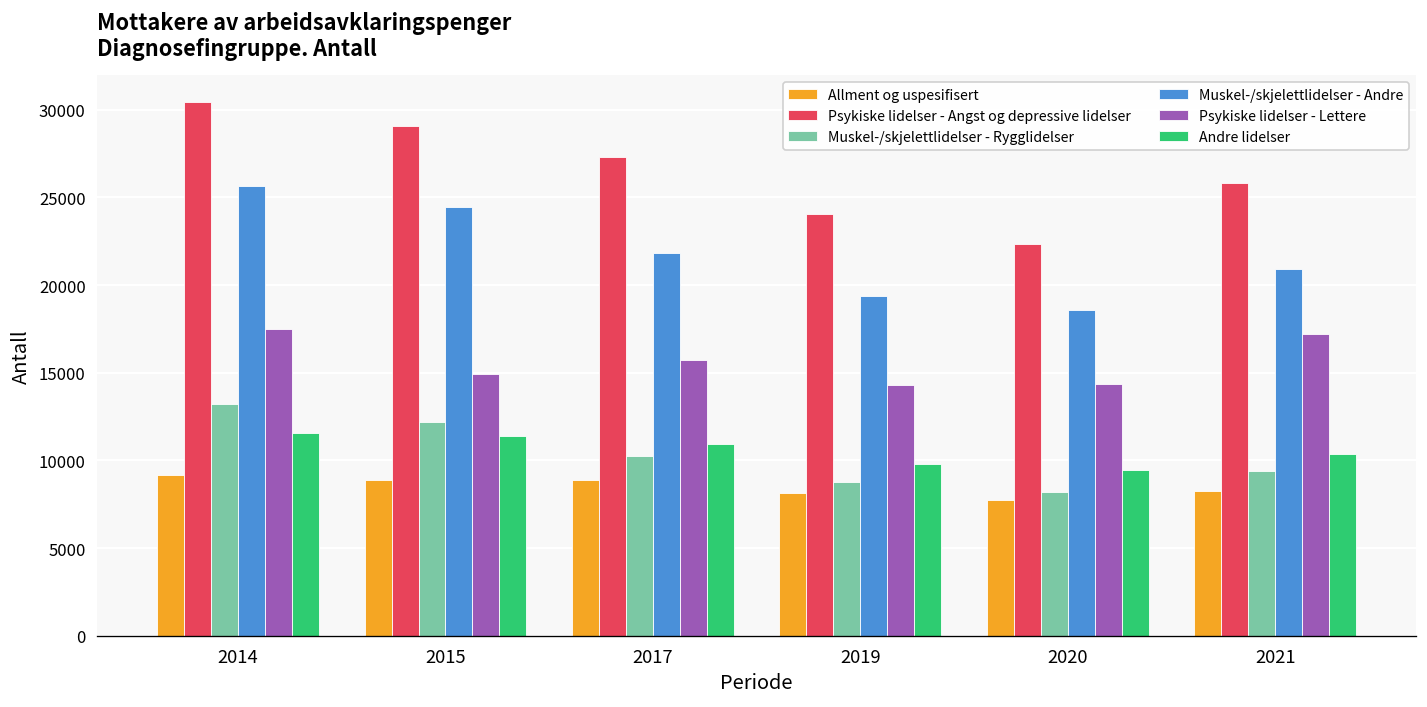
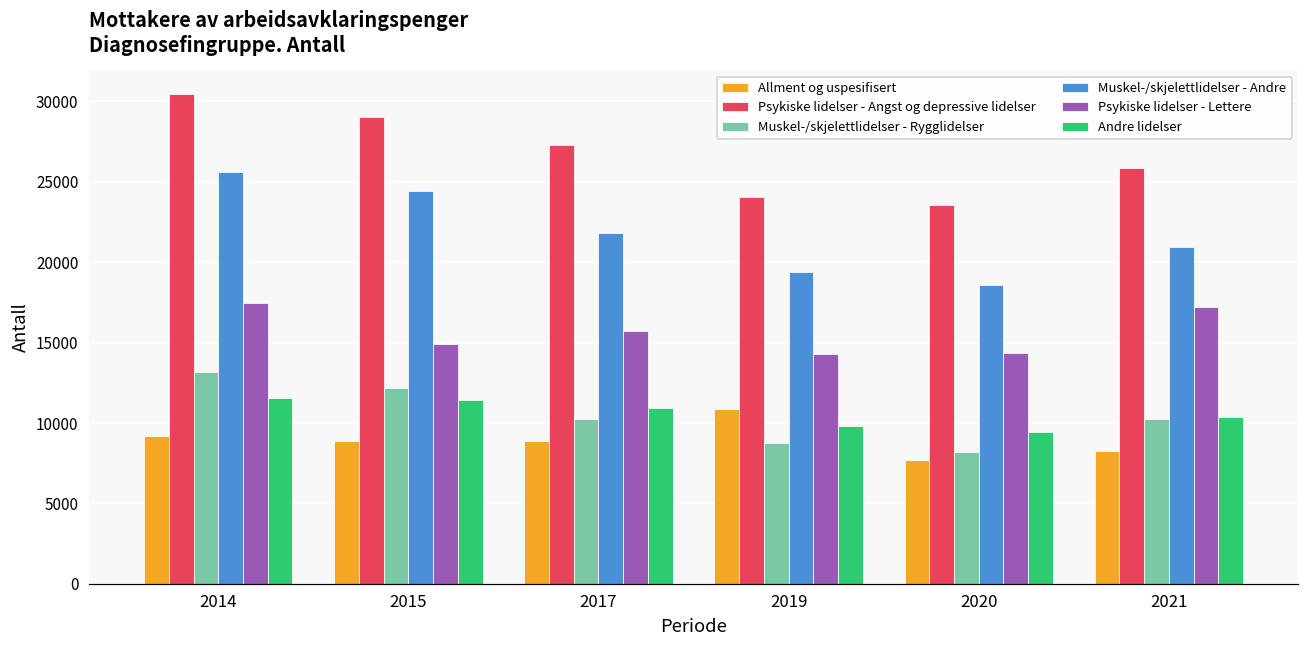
  {
    "Allment og uspesifisert": {
      "2014": 9200,
      "2015": 8900,
      "2017": 8900,
-     "2019": 8100,
+     "2019": 10900,
      "2020": 7700,
      "2021": 8200
    },
    "Psykiske lidelser - Angst og depressive lidelser": {
      "2014": 30400,
      "2015": 29100,
      "2017": 27300,
      "2019": 24100,
-     "2020": 22400,
+     "2020": 23600,
      "2021": 25800
    },
    "Muskel-/skjelettlidelser - Rygglidelser": {
      "2014": 13200,
      "2015": 12200,
      "2017": 10200,
      "2019": 8700,
      "2020": 8200,
-     "2021": 9400
+     "2021": 10200
    },
    "Muskel-/skjelettlidelser - Andre": {
      "2014": 25600,
      "2015": 24500,
      "2017": 21800,
      "2019": 19400,
      "2020": 18600,
      "2021": 20900
    },
    "Psykiske lidelser - Lettere": {
      "2014": 17500,
      "2015": 14900,
      "2017": 15700,
      "2019": 14300,
      "2020": 14400,
      "2021": 17200
    },
    "Andre lidelser": {
      "2014": 11500,
      "2015": 11400,
      "2017": 10900,
      "2019": 9800,
      "2020": 9500,
      "2021": 10400
    }
  }
